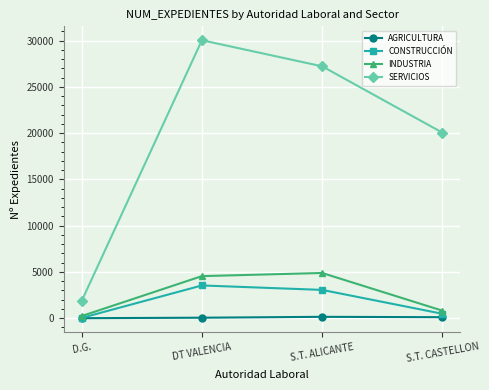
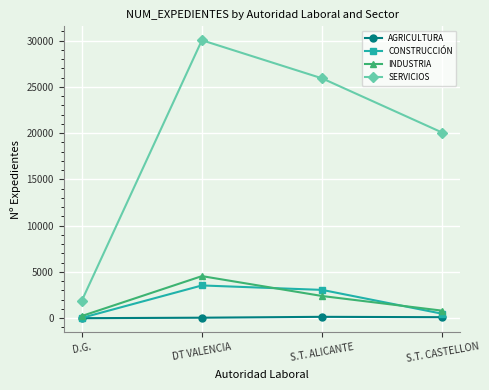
  {
    "AGRICULTURA": {
      "DT VALENCIA": 0,
      "S.T. ALICANTE": 0,
      "S.T. CASTELLON": 0
    },
    "CONSTRUCCIÓN": {
      "DT VALENCIA": 4000,
      "S.T. ALICANTE": 3000,
      "S.T. CASTELLON": 0
    },
    "INDUSTRIA": {
      "DT VALENCIA": 5000,
-     "S.T. ALICANTE": 5000,
+     "S.T. ALICANTE": 2000,
      "S.T. CASTELLON": 1000
    },
    "SERVICIOS": {
      "D.G.": 2000,
      "DT VALENCIA": 30000,
-     "S.T. ALICANTE": 27000,
+     "S.T. ALICANTE": 26000,
      "S.T. CASTELLON": 20000
    }
  }
